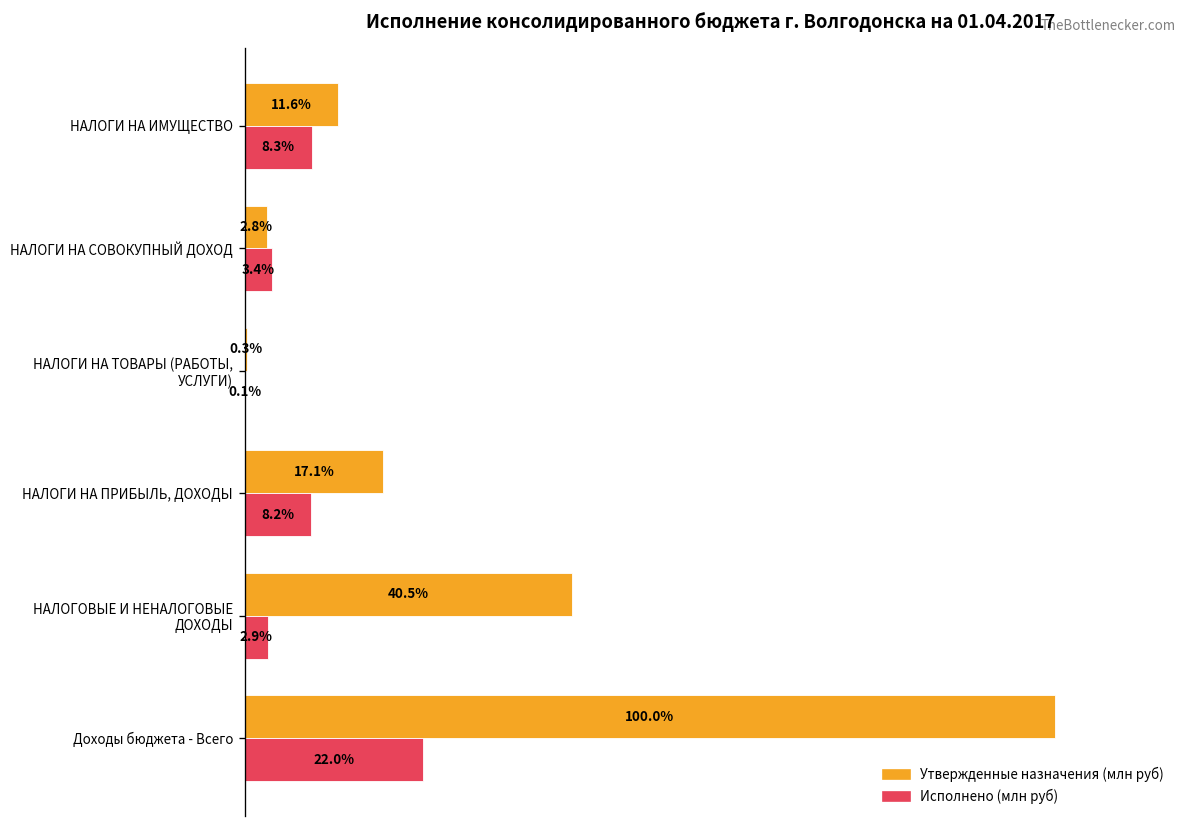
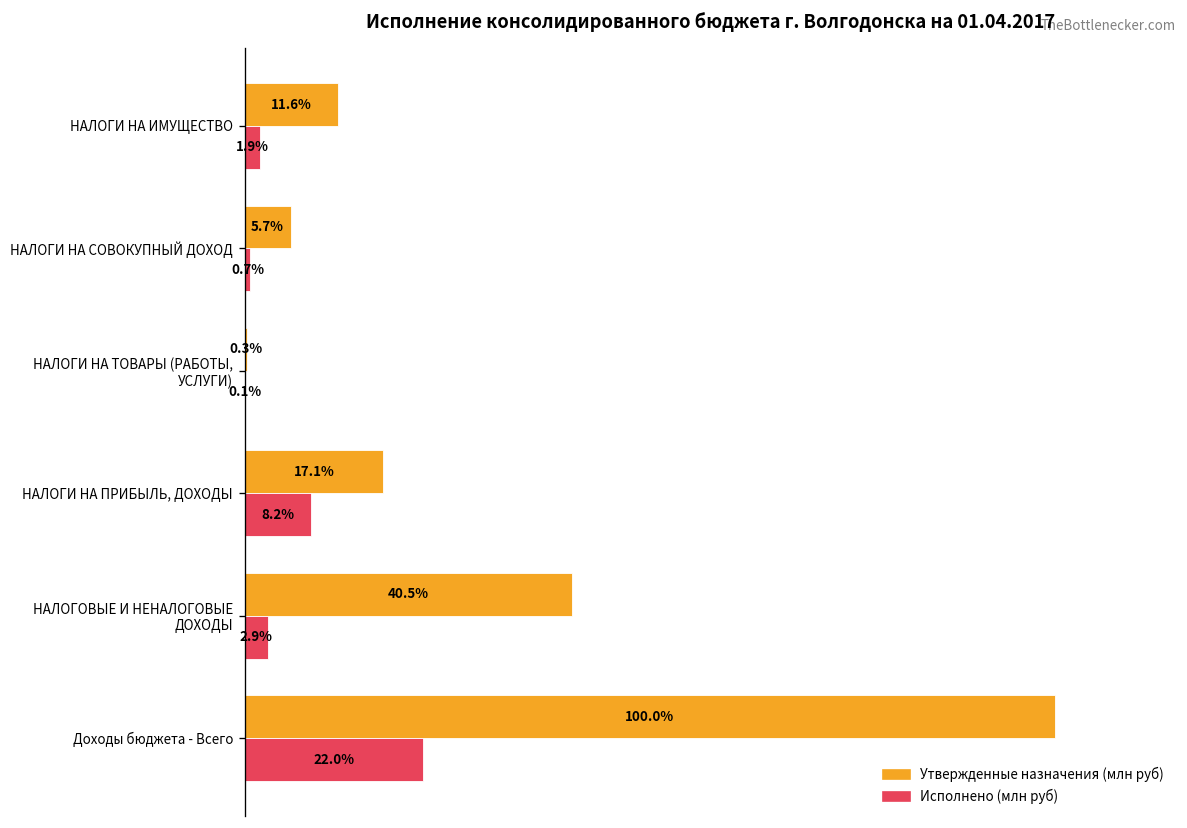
  {
    "Утвержденные назначения (млн руб)": {
      "НАЛОГИ НА ИМУЩЕСТВО": "11.6%",
-     "НАЛОГИ НА СОВОКУПНЫЙ ДОХОД": "2.8%",
+     "НАЛОГИ НА СОВОКУПНЫЙ ДОХОД": "5.7%",
      "НАЛОГИ НА ТОВАРЫ (РАБОТЫ, УСЛУГИ)": "0.3%",
      "НАЛОГИ НА ПРИБЫЛЬ, ДОХОДЫ": "17.1%",
      "НАЛОГОВЫЕ И НЕНАЛОГОВЫЕ ДОХОДЫ": "40.5%",
      "Доходы бюджета - Всего": "100.0%"
    },
    "Исполнено (млн руб)": {
-     "НАЛОГИ НА ИМУЩЕСТВО": "8.3%",
-     "НАЛОГИ НА СОВОКУПНЫЙ ДОХОД": "3.4%",
+     "НАЛОГИ НА ИМУЩЕСТВО": "1.9%",
+     "НАЛОГИ НА СОВОКУПНЫЙ ДОХОД": "0.7%",
      "НАЛОГИ НА ТОВАРЫ (РАБОТЫ, УСЛУГИ)": "0.1%",
      "НАЛОГИ НА ПРИБЫЛЬ, ДОХОДЫ": "8.2%",
      "НАЛОГОВЫЕ И НЕНАЛОГОВЫЕ ДОХОДЫ": "2.9%",
      "Доходы бюджета - Всего": "22.0%"
    }
  }
